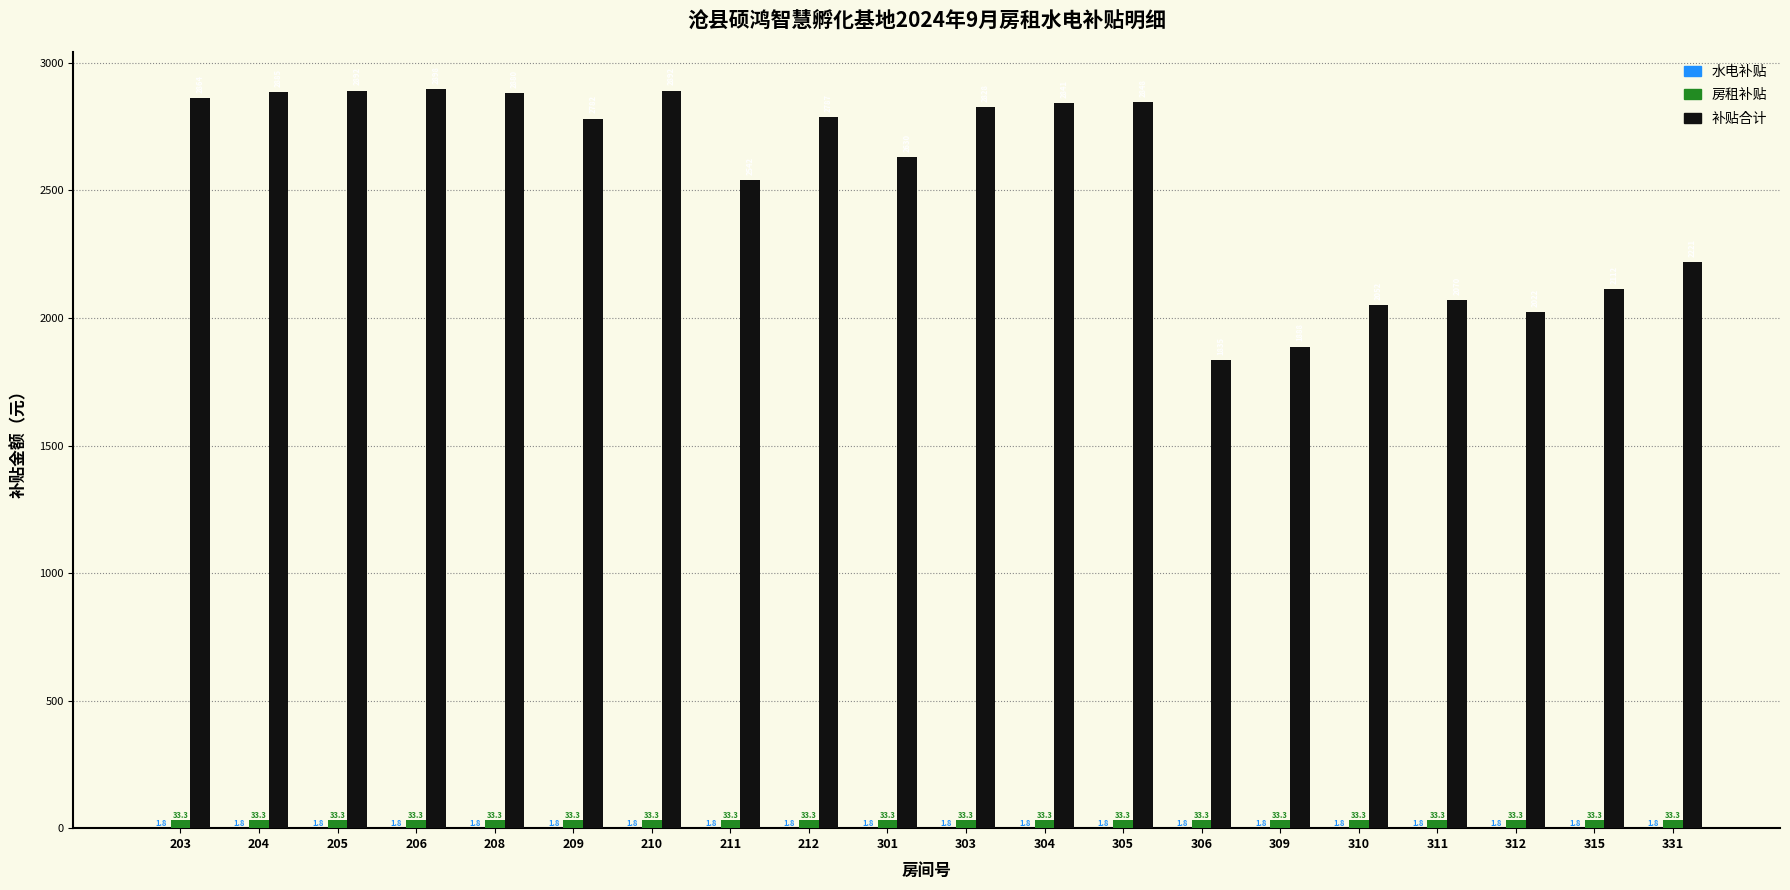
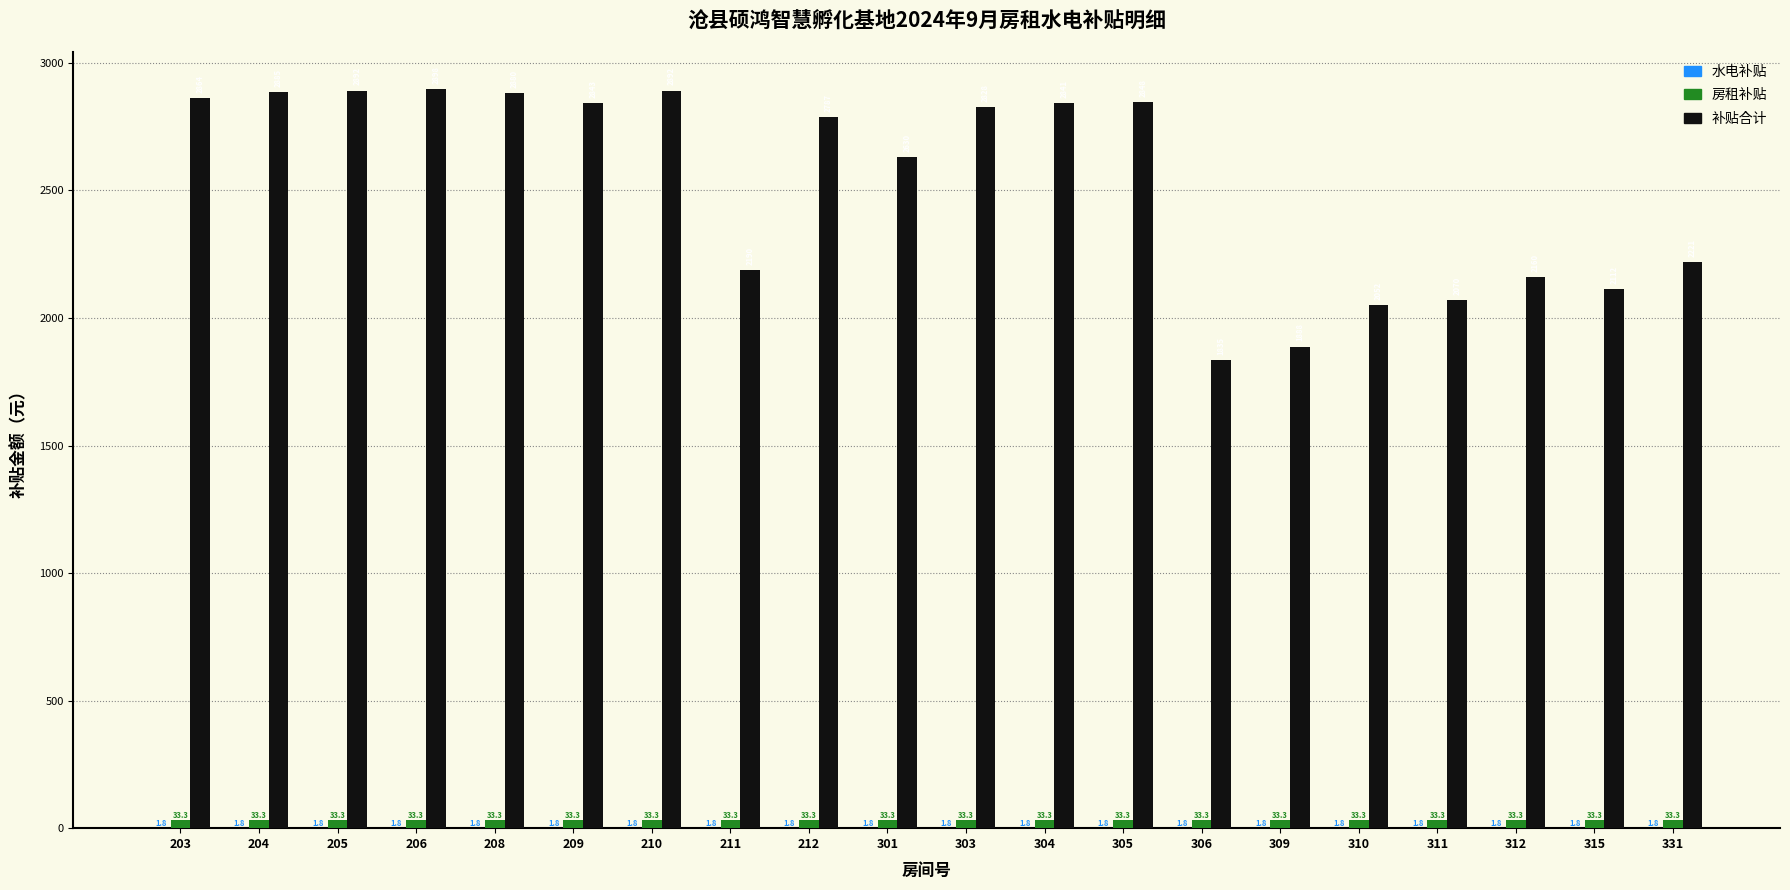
  {
    "水电补贴": {
      "203": 1.8,
      "204": 1.8,
      "205": 1.8,
      "206": 1.8,
      "208": 1.8,
      "209": 1.8,
      "210": 1.8,
      "211": 1.8,
      "212": 1.8,
      "301": 1.8,
      "303": 1.8,
      "304": 1.8,
      "305": 1.8,
      "306": 1.8,
      "309": 1.8,
      "310": 1.8,
      "311": 1.8,
      "312": 1.8,
      "315": 1.8,
      "331": 1.8
    },
    "房租补贴": {
      "203": 33.3,
      "204": 33.3,
      "205": 33.3,
      "206": 33.3,
      "208": 33.3,
      "209": 33.3,
      "210": 33.3,
      "211": 33.3,
      "212": 33.3,
      "301": 33.3,
      "303": 33.3,
      "304": 33.3,
      "305": 33.3,
      "306": 33.3,
      "309": 33.3,
      "310": 33.3,
      "311": 33.3,
      "312": 33.3,
      "315": 33.3,
      "331": 33.3
    },
    "补贴合计": {
      "203": 2860,
      "204": 2880,
      "205": 2890,
      "206": 2900,
      "208": 2880,
-     "209": 2780,
+     "209": 2840,
      "210": 2890,
-     "211": 2540,
+     "211": 2190,
      "212": 2790,
      "301": 2630,
      "303": 2830,
      "304": 2840,
      "305": 2850,
      "306": 1840,
      "309": 1890,
      "310": 2050,
      "311": 2070,
-     "312": 2020,
+     "312": 2160,
      "315": 2110,
      "331": 2220
    }
  }
